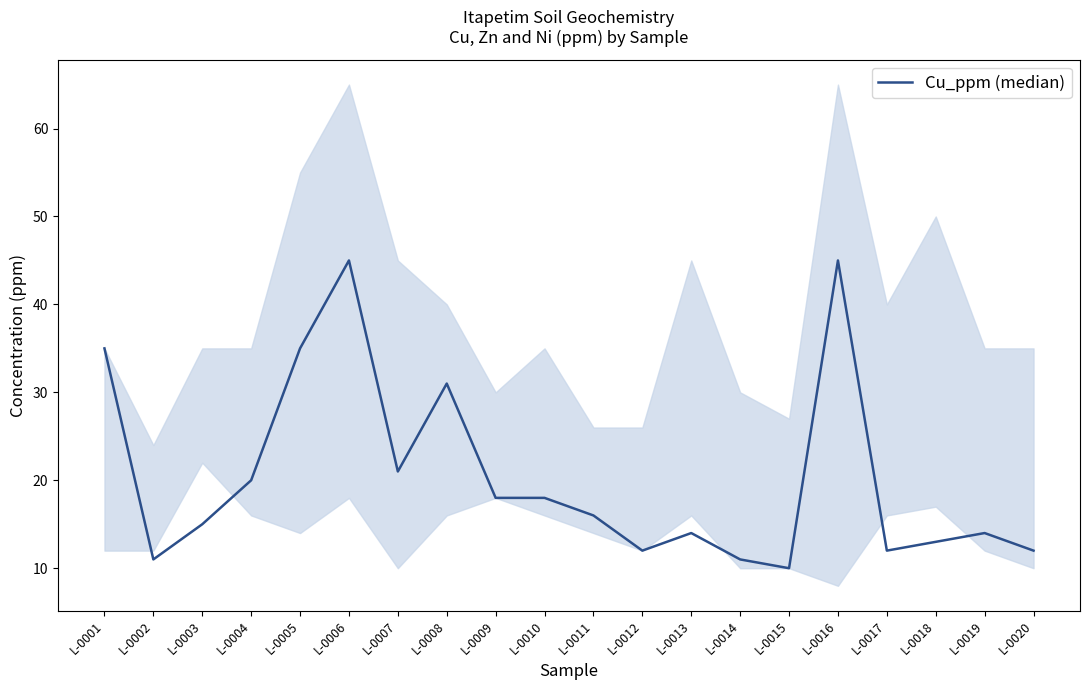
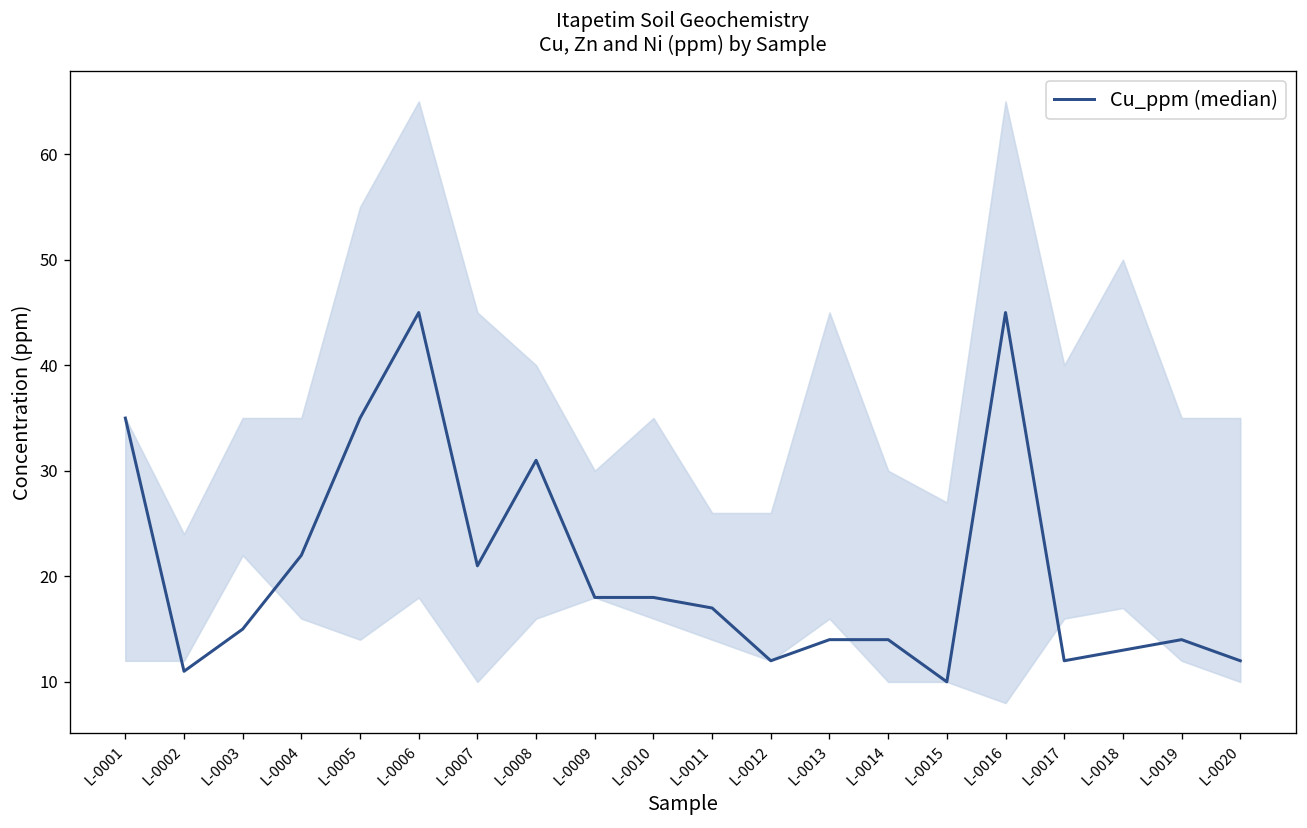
  {
    "Cu_ppm (median)": {
      "L-0002": 11,
      "L-0003": 15,
-     "L-0004": 20,
+     "L-0004": 22,
      "L-0005": 35,
      "L-0006": 45,
      "L-0007": 21,
      "L-0008": 31,
      "L-0009": 18,
      "L-0010": 18,
-     "L-0011": 16,
+     "L-0011": 17,
      "L-0012": 12,
      "L-0013": 14,
-     "L-0014": 11,
+     "L-0014": 14,
      "L-0015": 10,
      "L-0016": 45,
      "L-0017": 12,
      "L-0018": 13,
      "L-0019": 14,
      "L-0020": 12
    }
  }
